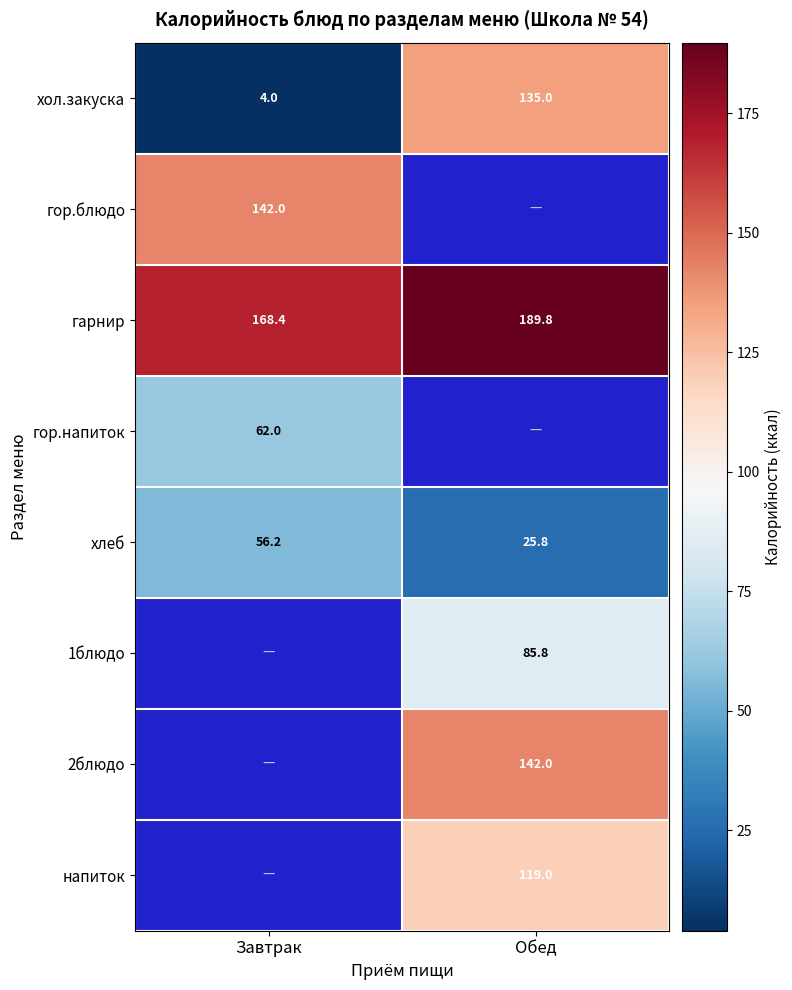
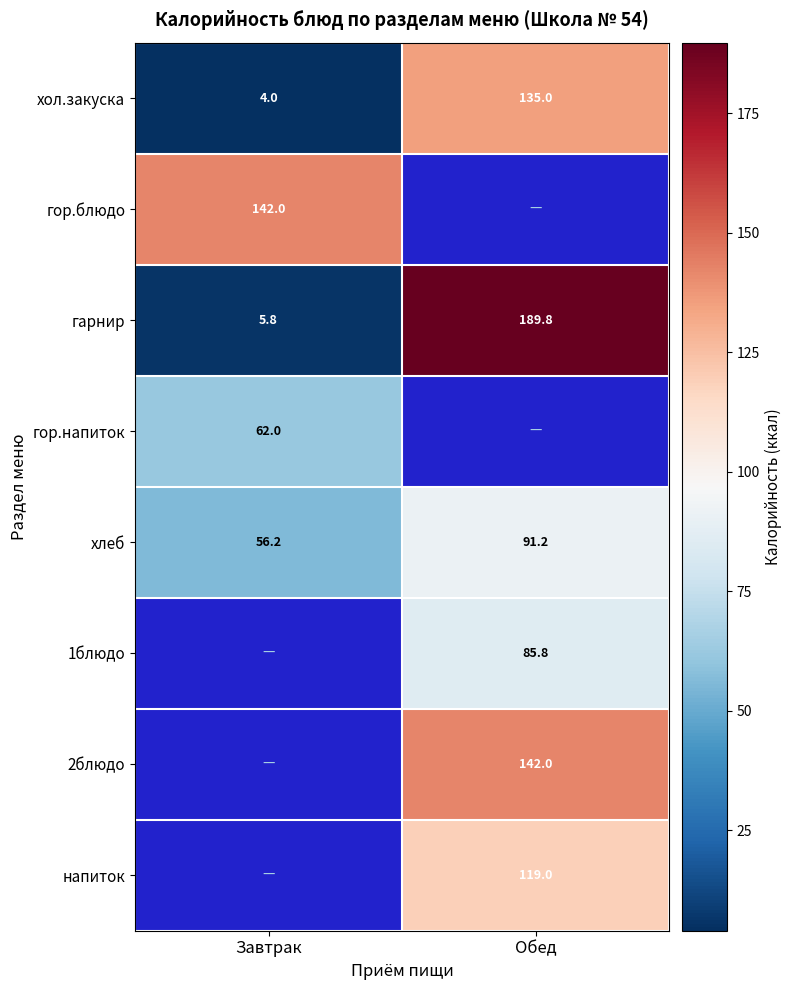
  {
    "хол.закуска": {
      "Завтрак": 4.0,
      "Обед": 135.0
    },
    "гор.блюдо": {
      "Завтрак": 142.0
    },
    "гарнир": {
-     "Завтрак": 168.4,
+     "Завтрак": 5.8,
      "Обед": 189.8
    },
    "гор.напиток": {
      "Завтрак": 62.0
    },
    "хлеб": {
      "Завтрак": 56.2,
-     "Обед": 25.8
+     "Обед": 91.2
    },
    "1блюдо": {
      "Обед": 85.8
    },
    "2блюдо": {
      "Обед": 142.0
    },
    "напиток": {
      "Обед": 119.0
    }
  }
